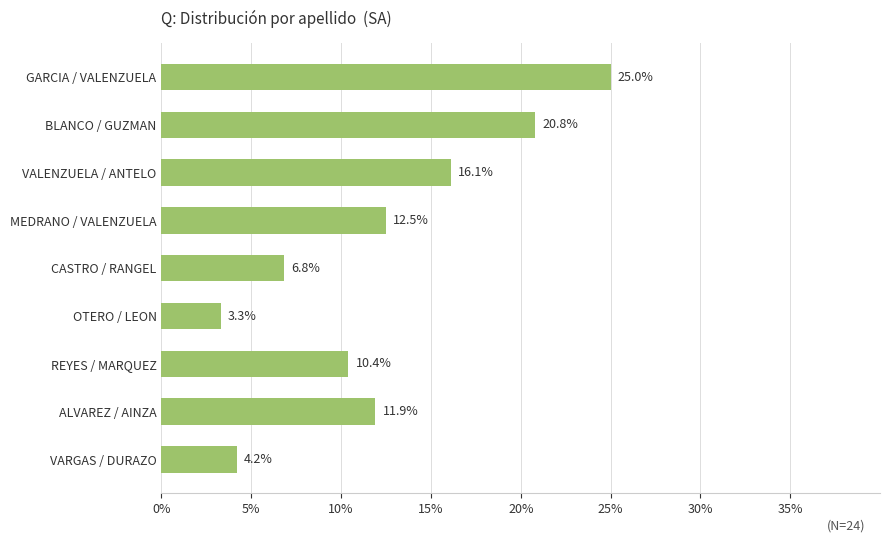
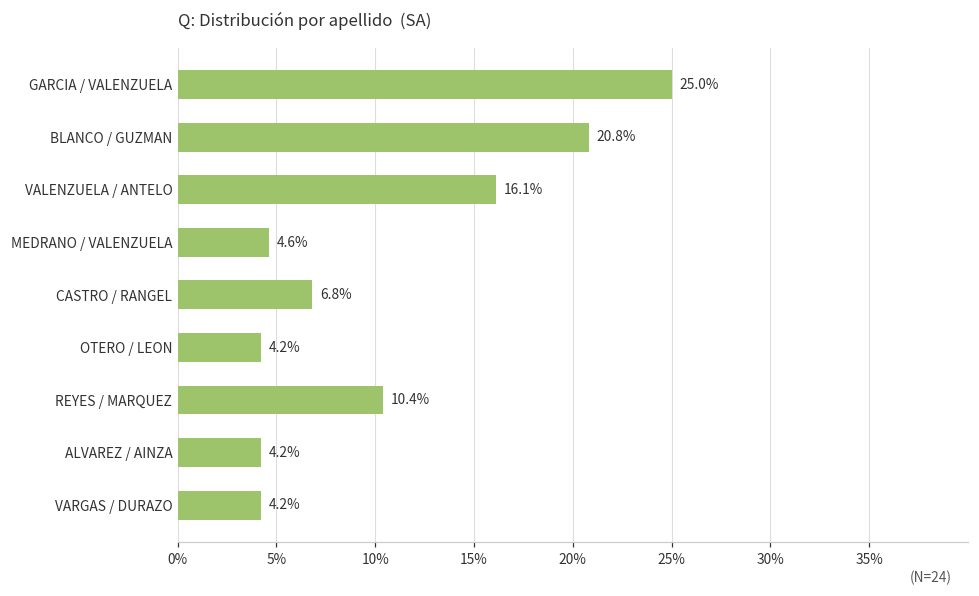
  {
    "GARCIA / VALENZUELA": "25.0%",
    "BLANCO / GUZMAN": "20.8%",
    "VALENZUELA / ANTELO": "16.1%",
-   "MEDRANO / VALENZUELA": "12.5%",
+   "MEDRANO / VALENZUELA": "4.6%",
    "CASTRO / RANGEL": "6.8%",
-   "OTERO / LEON": "3.3%",
+   "OTERO / LEON": "4.2%",
    "REYES / MARQUEZ": "10.4%",
-   "ALVAREZ / AINZA": "11.9%",
+   "ALVAREZ / AINZA": "4.2%",
    "VARGAS / DURAZO": "4.2%"
  }
